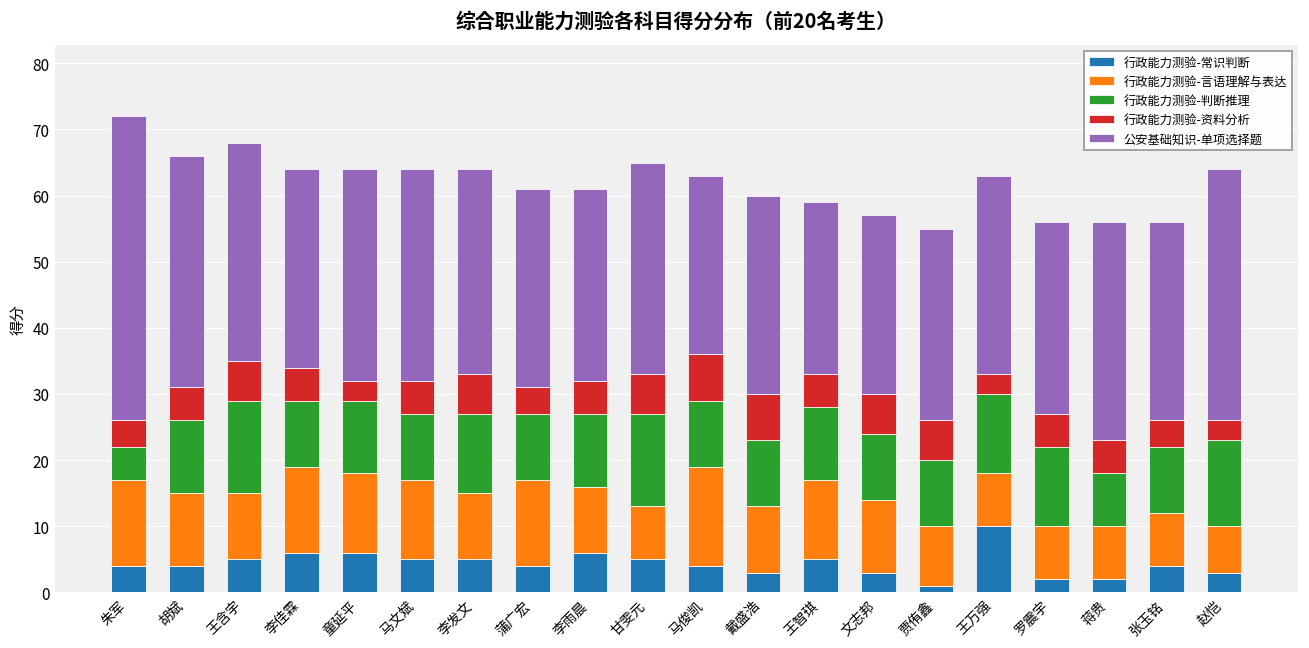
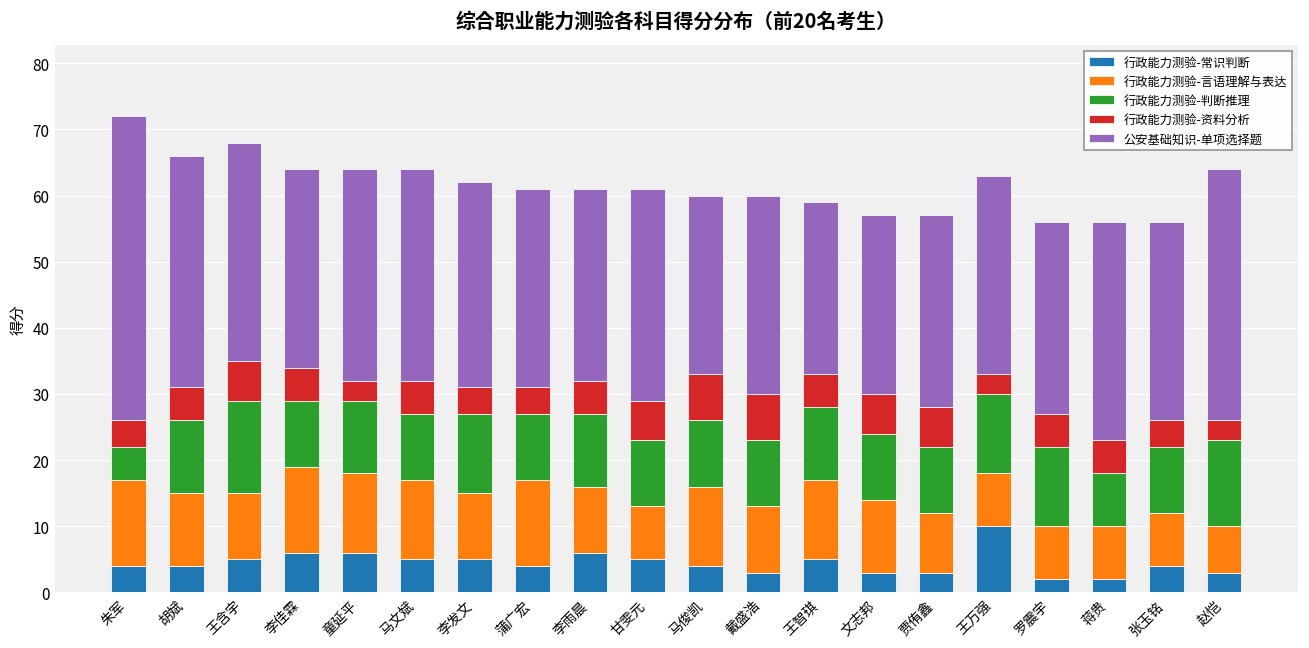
  {
    "行政能力测验-常识判断": {
      "朱军": 4,
      "胡斌": 4,
      "王含宇": 5,
      "李佳霖": 6,
      "童延平": 6,
      "马文斌": 5,
      "李发文": 5,
      "蒲广宏": 4,
      "李雨晨": 6,
      "甘雯元": 5,
      "马俊凯": 4,
      "戴盛浩": 3,
      "王智琪": 5,
      "文志邦": 3,
-     "贾侑鑫": 1,
+     "贾侑鑫": 3,
      "王万强": 10,
      "罗震宇": 2,
      "蒋贵": 2,
      "张玉铭": 4,
      "赵恺": 3
    },
    "行政能力测验-言语理解与表达": {
      "朱军": 13,
      "胡斌": 11,
      "王含宇": 10,
      "李佳霖": 13,
      "童延平": 12,
      "马文斌": 12,
      "李发文": 10,
      "蒲广宏": 13,
      "李雨晨": 10,
      "甘雯元": 8,
-     "马俊凯": 15,
+     "马俊凯": 12,
      "戴盛浩": 10,
      "王智琪": 12,
      "文志邦": 11,
      "贾侑鑫": 9,
      "王万强": 8,
      "罗震宇": 8,
      "蒋贵": 8,
      "张玉铭": 8,
      "赵恺": 7
    },
    "行政能力测验-判断推理": {
      "朱军": 5,
      "胡斌": 11,
      "王含宇": 14,
      "李佳霖": 10,
      "童延平": 11,
      "马文斌": 10,
      "李发文": 12,
      "蒲广宏": 10,
      "李雨晨": 11,
-     "甘雯元": 14,
+     "甘雯元": 10,
      "马俊凯": 10,
      "戴盛浩": 10,
      "王智琪": 11,
      "文志邦": 10,
      "贾侑鑫": 10,
      "王万强": 12,
      "罗震宇": 12,
      "蒋贵": 8,
      "张玉铭": 10,
      "赵恺": 13
    },
    "行政能力测验-资料分析": {
      "朱军": 4,
      "胡斌": 5,
      "王含宇": 6,
      "李佳霖": 5,
      "童延平": 3,
      "马文斌": 5,
-     "李发文": 6,
+     "李发文": 4,
      "蒲广宏": 4,
      "李雨晨": 5,
      "甘雯元": 6,
      "马俊凯": 7,
      "戴盛浩": 7,
      "王智琪": 5,
      "文志邦": 6,
      "贾侑鑫": 6,
      "王万强": 3,
      "罗震宇": 5,
      "蒋贵": 5,
      "张玉铭": 4,
      "赵恺": 3
    },
    "公安基础知识-单项选择题": {
      "朱军": 46,
      "胡斌": 35,
      "王含宇": 33,
      "李佳霖": 30,
      "童延平": 32,
      "马文斌": 32,
      "李发文": 31,
      "蒲广宏": 30,
      "李雨晨": 29,
      "甘雯元": 32,
      "马俊凯": 27,
      "戴盛浩": 30,
      "王智琪": 26,
      "文志邦": 27,
      "贾侑鑫": 29,
      "王万强": 30,
      "罗震宇": 29,
      "蒋贵": 33,
      "张玉铭": 30,
      "赵恺": 38
    }
  }
